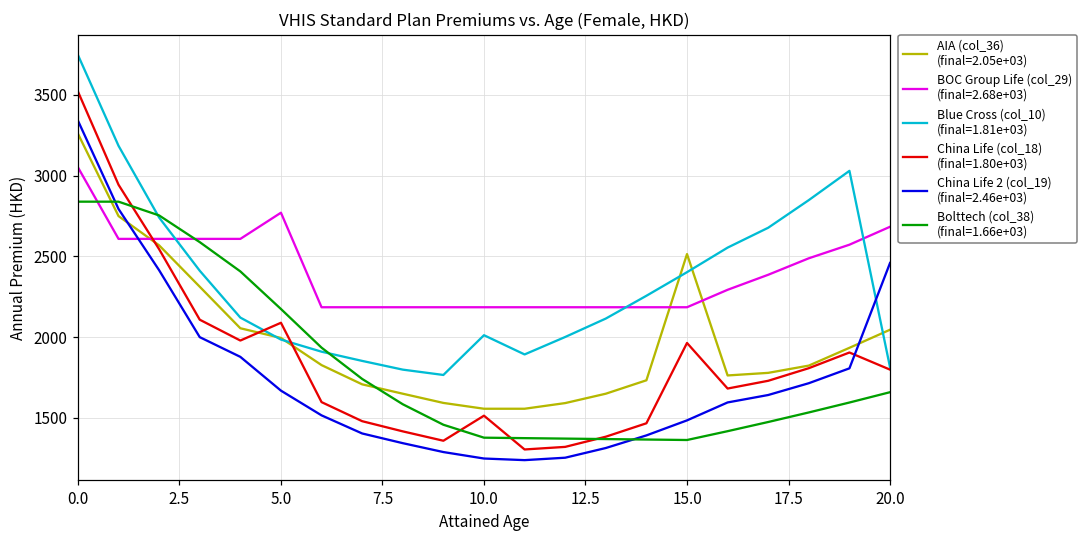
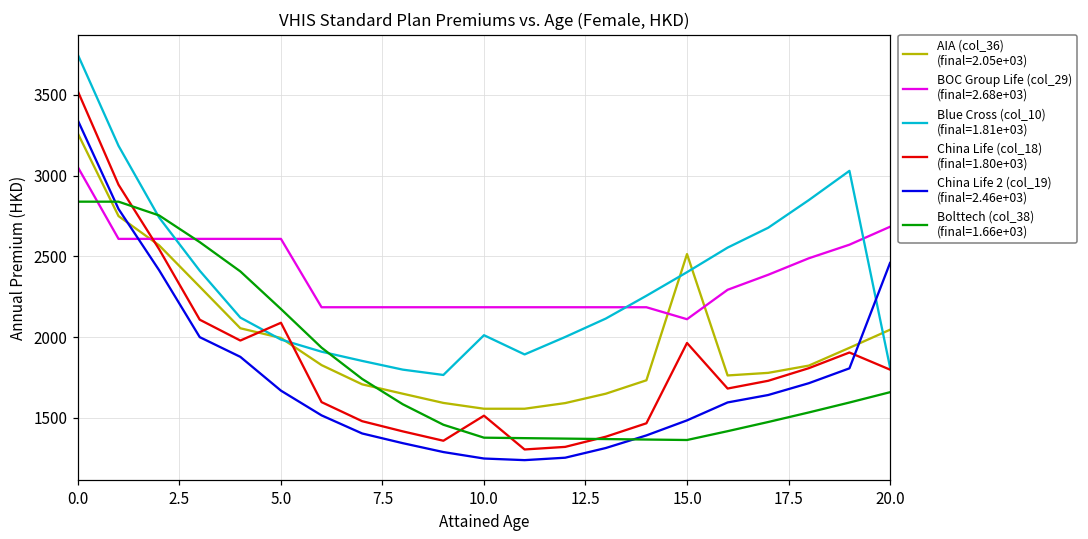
  {
    "AIA (col_36) (final=2.05e+03)": {
      "0.0": 3260,
      "10.0": 1560,
      "15.0": 2510,
      "20.0": 2050
    },
    "BOC Group Life (col_29) (final=2.68e+03)": {
      "0.0": 3050,
-     "5.0": 2770,
+     "5.0": 2610,
      "10.0": 2190,
-     "15.0": 2190,
+     "15.0": 2110,
      "20.0": 2680
    },
    "Blue Cross (col_10) (final=1.81e+03)": {
      "0.0": 3750,
      "10.0": 2010,
      "15.0": 2400
    },
    "China Life (col_18) (final=1.80e+03)": {
      "0.0": 3520,
      "5.0": 2090,
      "10.0": 1510,
      "15.0": 1960
    },
    "China Life 2 (col_19) (final=2.46e+03)": {
      "0.0": 3340,
      "5.0": 1670,
      "10.0": 1250,
      "15.0": 1490,
      "20.0": 2460
    },
    "Bolttech (col_38) (final=1.66e+03)": {
      "0.0": 2840,
      "5.0": 2170,
      "10.0": 1380,
      "15.0": 1360,
      "20.0": 1660
    }
  }
